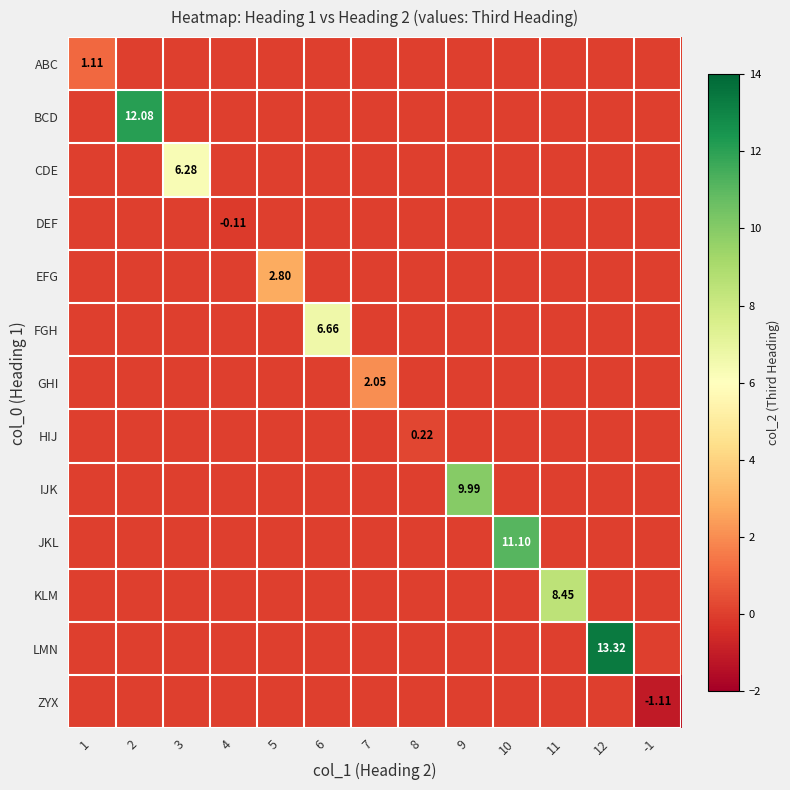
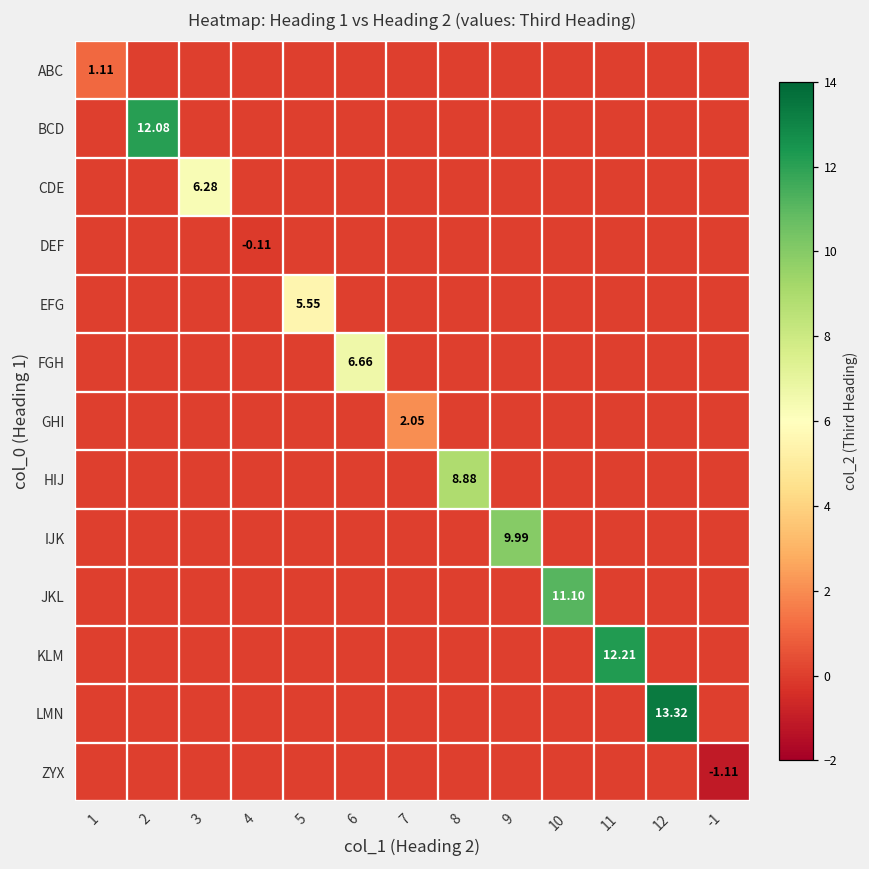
  {
    "ABC": {
      "1": 1.11
    },
    "BCD": {
      "2": 12.08
    },
    "CDE": {
      "3": 6.28
    },
    "DEF": {
      "4": -0.11
    },
    "EFG": {
-     "5": 2.80
+     "5": 5.55
    },
    "FGH": {
      "6": 6.66
    },
    "GHI": {
      "7": 2.05
    },
    "HIJ": {
-     "8": 0.22
+     "8": 8.88
    },
    "IJK": {
      "9": 9.99
    },
    "JKL": {
      "10": 11.10
    },
    "KLM": {
-     "11": 8.45
+     "11": 12.21
    },
    "LMN": {
      "12": 13.32
    },
    "ZYX": {
      "-1": -1.11
    }
  }
